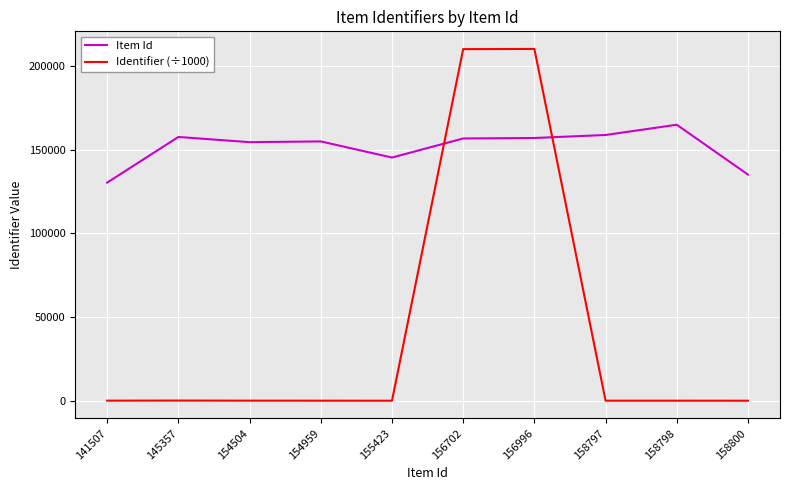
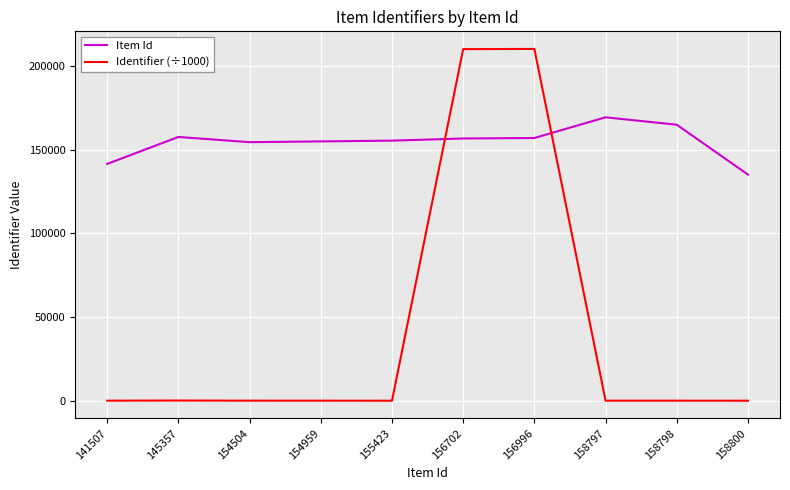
  {
    "Item Id": {
-     "141507": 130000,
+     "141507": 142000,
      "145357": 158000,
      "154504": 155000,
      "154959": 155000,
-     "155423": 145000,
+     "155423": 155000,
      "156702": 157000,
      "156996": 157000,
-     "158797": 159000,
+     "158797": 169000,
      "158798": 165000,
      "158800": 135000
    },
    "Identifier (÷1000)": {
      "141507": 0,
      "145357": 0,
      "154504": 0,
      "154959": 0,
      "155423": 0,
      "156702": 210000,
      "156996": 210000,
      "158797": 0,
      "158798": 0,
      "158800": 0
    }
  }
